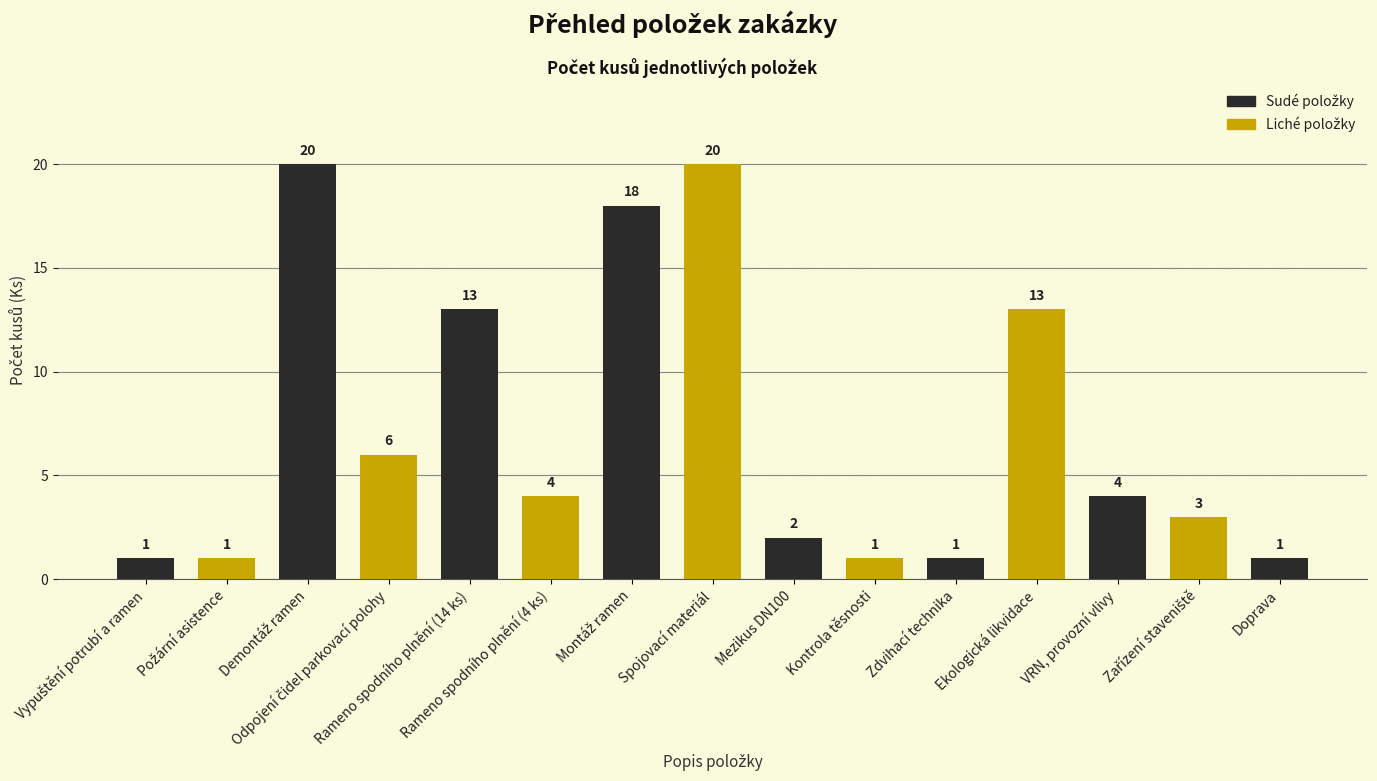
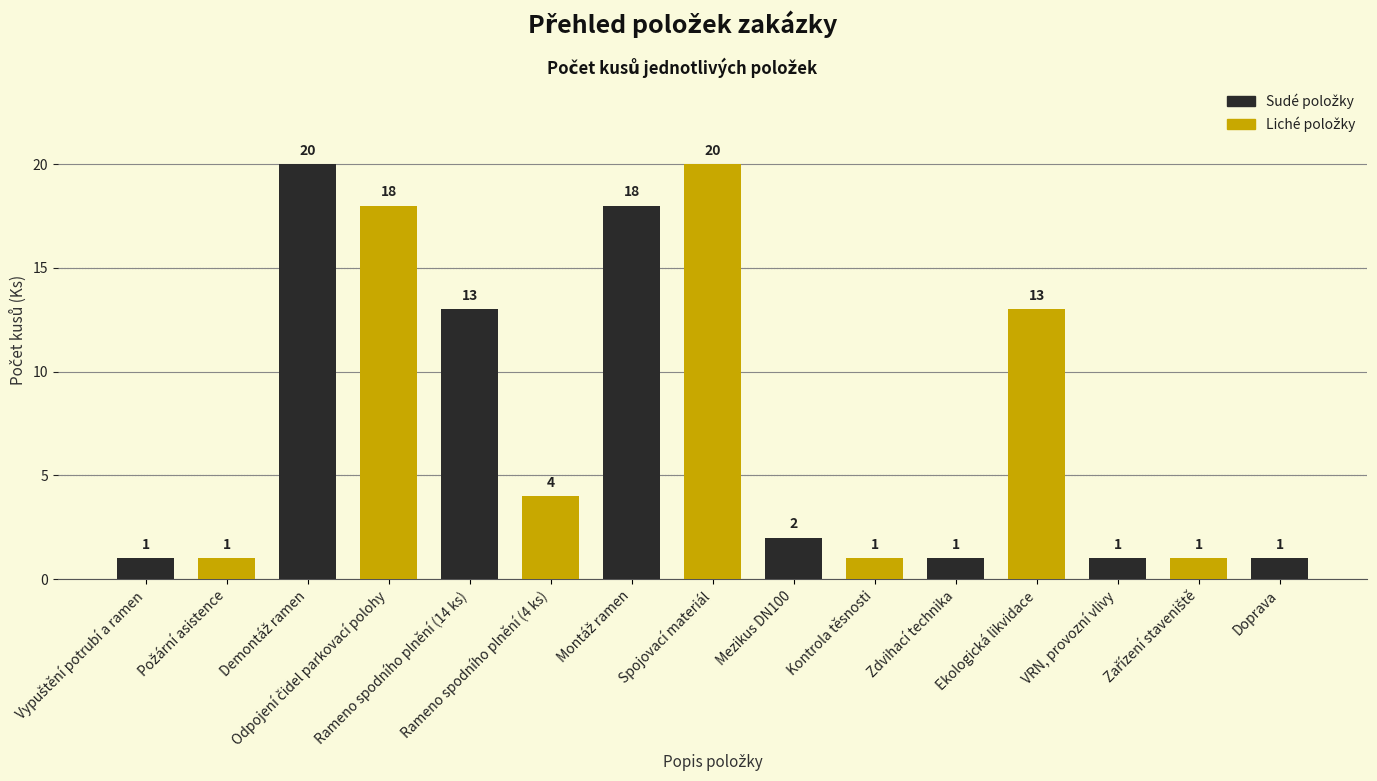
  {
    "Vypuštění potrubí a ramen": 1,
    "Požární asistence": 1,
    "Demontáž ramen": 20,
-   "Odpojení čidel parkovací polohy": 6,
+   "Odpojení čidel parkovací polohy": 18,
    "Rameno spodního plnění (14 ks)": 13,
    "Rameno spodního plnění (4 ks)": 4,
    "Montáž ramen": 18,
    "Spojovací materiál": 20,
    "Mezikus DN100": 2,
    "Kontrola těsnosti": 1,
    "Zdvihací technika": 1,
    "Ekologická likvidace": 13,
-   "VRN, provozní vlivy": 4,
-   "Zařízení staveniště": 3,
+   "VRN, provozní vlivy": 1,
+   "Zařízení staveniště": 1,
    "Doprava": 1
  }
